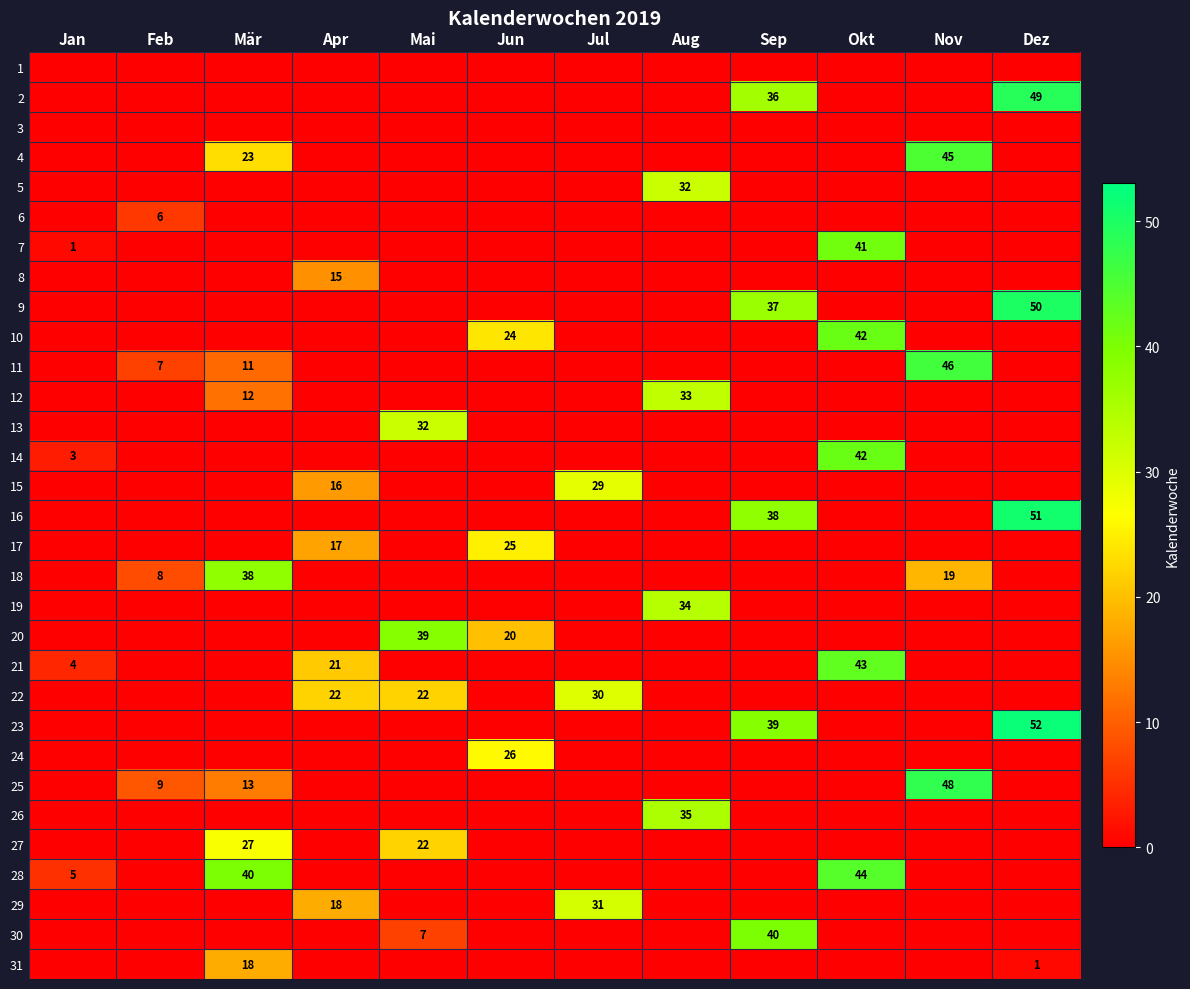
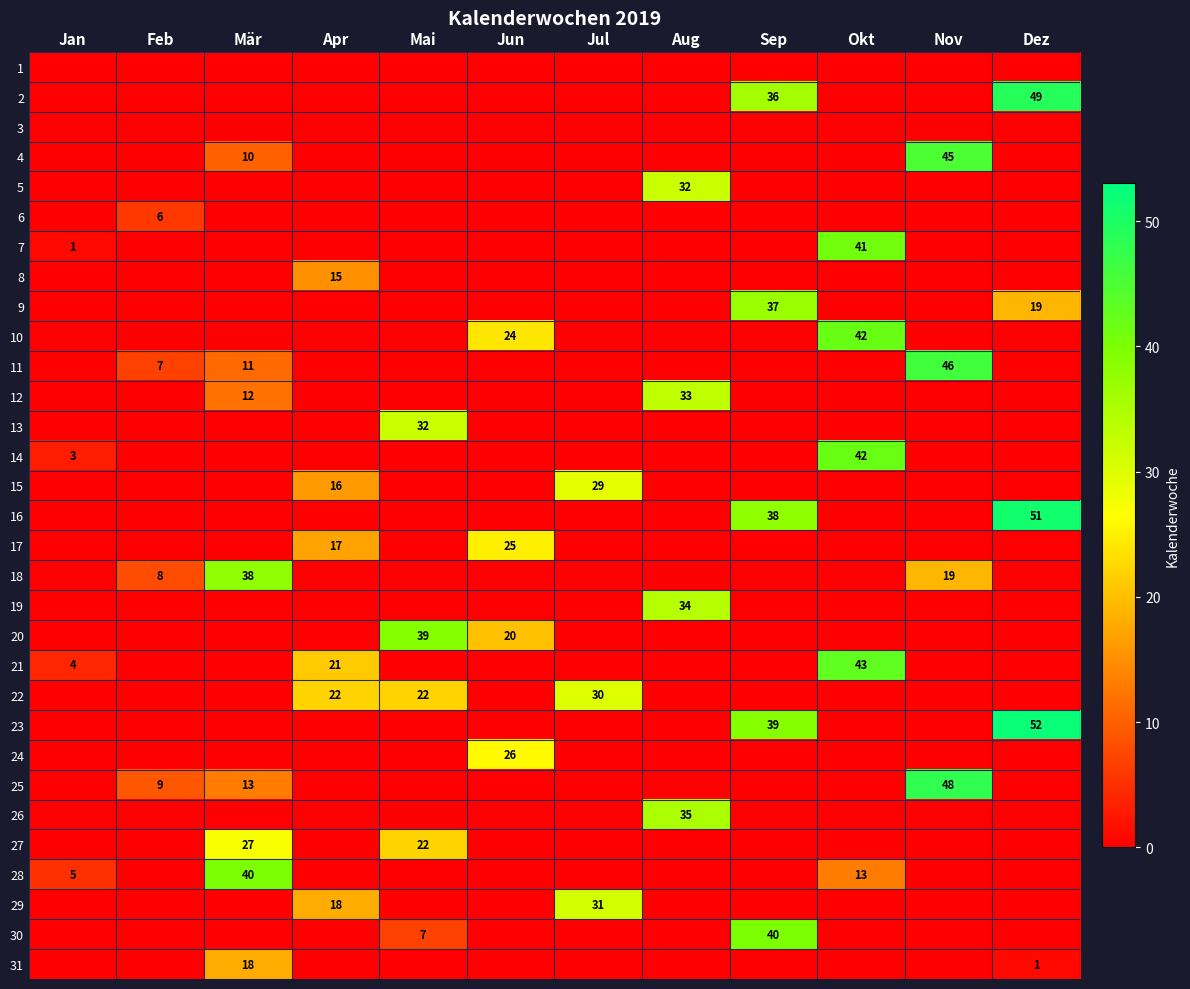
  {
    "2": {
      "Sep": 36,
      "Dez": 49
    },
    "4": {
-     "Mär": 23,
+     "Mär": 10,
      "Nov": 45
    },
    "5": {
      "Aug": 32
    },
    "6": {
      "Feb": 6
    },
    "7": {
      "Jan": 1,
      "Okt": 41
    },
    "8": {
      "Apr": 15
    },
    "9": {
      "Sep": 37,
-     "Dez": 50
+     "Dez": 19
    },
    "10": {
      "Jun": 24,
      "Okt": 42
    },
    "11": {
      "Feb": 7,
      "Mär": 11,
      "Nov": 46
    },
    "12": {
      "Mär": 12,
      "Aug": 33
    },
    "13": {
      "Mai": 32
    },
    "14": {
      "Jan": 3,
      "Okt": 42
    },
    "15": {
      "Apr": 16,
      "Jul": 29
    },
    "16": {
      "Sep": 38,
      "Dez": 51
    },
    "17": {
      "Apr": 17,
      "Jun": 25
    },
    "18": {
      "Feb": 8,
      "Mär": 38,
      "Nov": 19
    },
    "19": {
      "Aug": 34
    },
    "20": {
      "Mai": 39,
      "Jun": 20
    },
    "21": {
      "Jan": 4,
      "Apr": 21,
      "Okt": 43
    },
    "22": {
      "Apr": 22,
      "Mai": 22,
      "Jul": 30
    },
    "23": {
      "Sep": 39,
      "Dez": 52
    },
    "24": {
      "Jun": 26
    },
    "25": {
      "Feb": 9,
      "Mär": 13,
      "Nov": 48
    },
    "26": {
      "Aug": 35
    },
    "27": {
      "Mär": 27,
      "Mai": 22
    },
    "28": {
      "Jan": 5,
      "Mär": 40,
-     "Okt": 44
+     "Okt": 13
    },
    "29": {
      "Apr": 18,
      "Jul": 31
    },
    "30": {
      "Mai": 7,
      "Sep": 40
    },
    "31": {
      "Mär": 18,
      "Dez": 1
    }
  }
